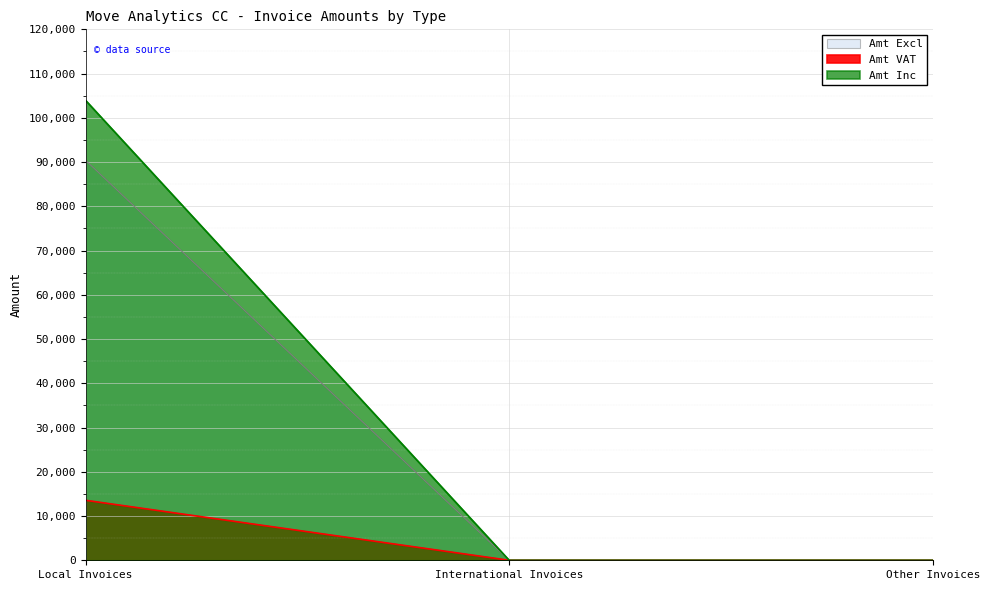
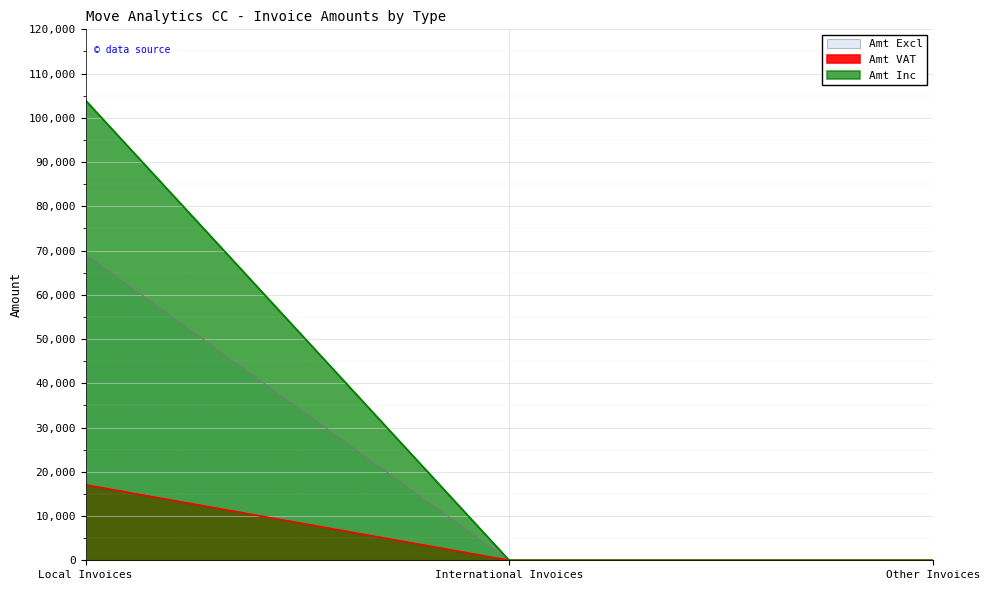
  {
    "Amt Excl": {
-     "Local Invoices": "90,000"
+     "Local Invoices": "69,000"
    },
    "Amt VAT": {
-     "Local Invoices": "14,000"
+     "Local Invoices": "17,000"
    },
    "Amt Inc": {
      "Local Invoices": "104,000"
    }
  }
